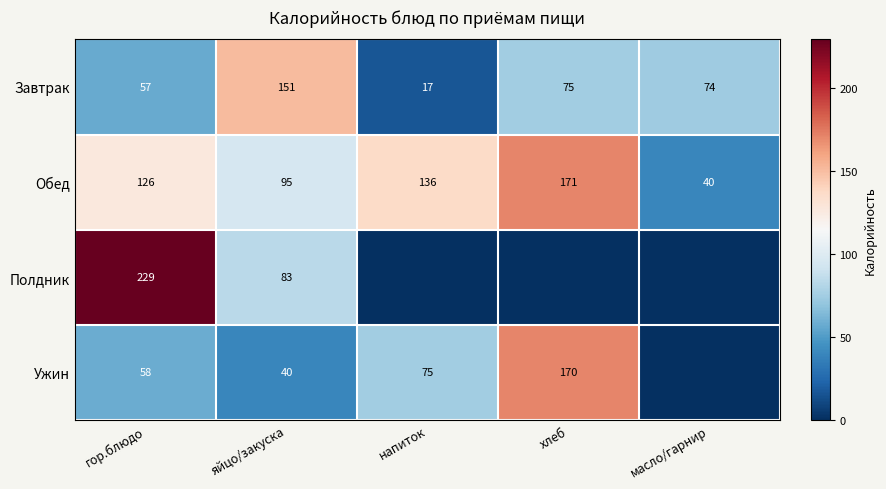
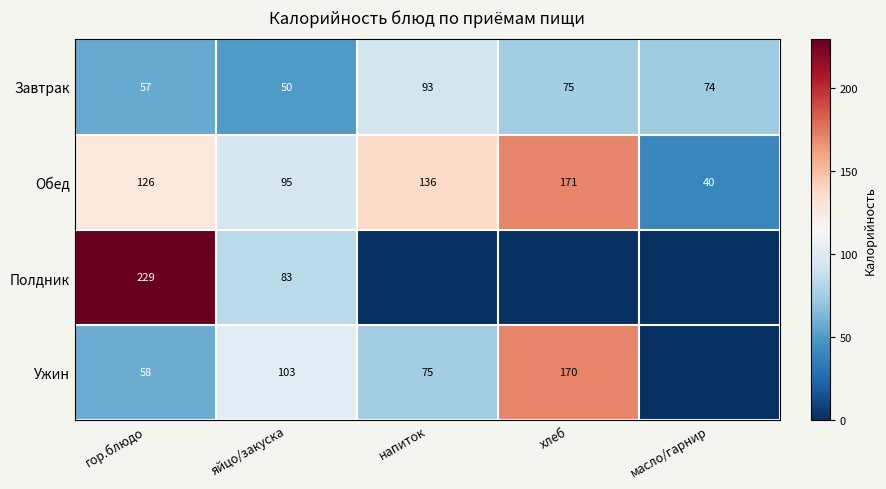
  {
    "Завтрак": {
      "гор.блюдо": 57,
-     "яйцо/закуска": 151,
-     "напиток": 17,
+     "яйцо/закуска": 50,
+     "напиток": 93,
      "хлеб": 75,
      "масло/гарнир": 74
    },
    "Обед": {
      "гор.блюдо": 126,
      "яйцо/закуска": 95,
      "напиток": 136,
      "хлеб": 171,
      "масло/гарнир": 40
    },
    "Полдник": {
      "гор.блюдо": 229,
      "яйцо/закуска": 83
    },
    "Ужин": {
      "гор.блюдо": 58,
-     "яйцо/закуска": 40,
+     "яйцо/закуска": 103,
      "напиток": 75,
      "хлеб": 170
    }
  }
